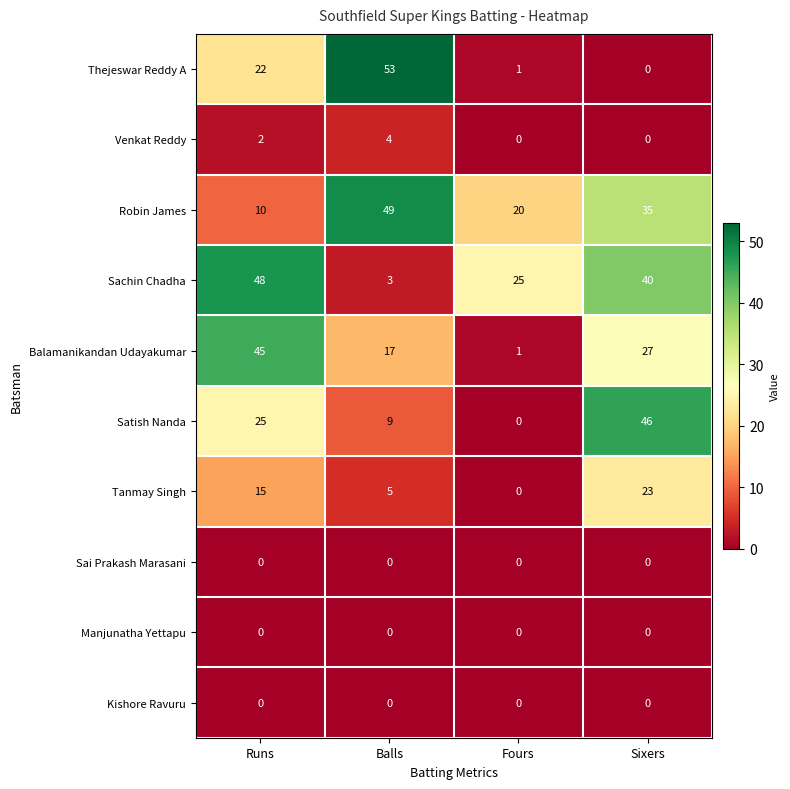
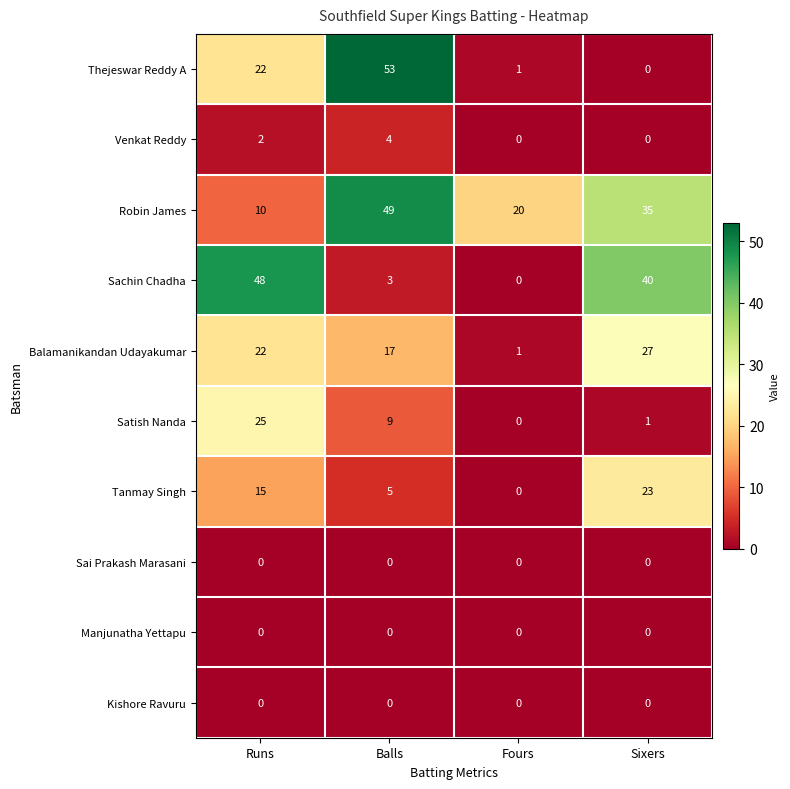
  {
    "Thejeswar Reddy A": {
      "Runs": 22,
      "Balls": 53,
      "Fours": 1,
      "Sixers": 0
    },
    "Venkat Reddy": {
      "Runs": 2,
      "Balls": 4,
      "Fours": 0,
      "Sixers": 0
    },
    "Robin James": {
      "Runs": 10,
      "Balls": 49,
      "Fours": 20,
      "Sixers": 35
    },
    "Sachin Chadha": {
      "Runs": 48,
      "Balls": 3,
-     "Fours": 25,
+     "Fours": 0,
      "Sixers": 40
    },
    "Balamanikandan Udayakumar": {
-     "Runs": 45,
+     "Runs": 22,
      "Balls": 17,
      "Fours": 1,
      "Sixers": 27
    },
    "Satish Nanda": {
      "Runs": 25,
      "Balls": 9,
      "Fours": 0,
-     "Sixers": 46
+     "Sixers": 1
    },
    "Tanmay Singh": {
      "Runs": 15,
      "Balls": 5,
      "Fours": 0,
      "Sixers": 23
    },
    "Sai Prakash Marasani": {
      "Runs": 0,
      "Balls": 0,
      "Fours": 0,
      "Sixers": 0
    },
    "Manjunatha Yettapu": {
      "Runs": 0,
      "Balls": 0,
      "Fours": 0,
      "Sixers": 0
    },
    "Kishore Ravuru": {
      "Runs": 0,
      "Balls": 0,
      "Fours": 0,
      "Sixers": 0
    }
  }
